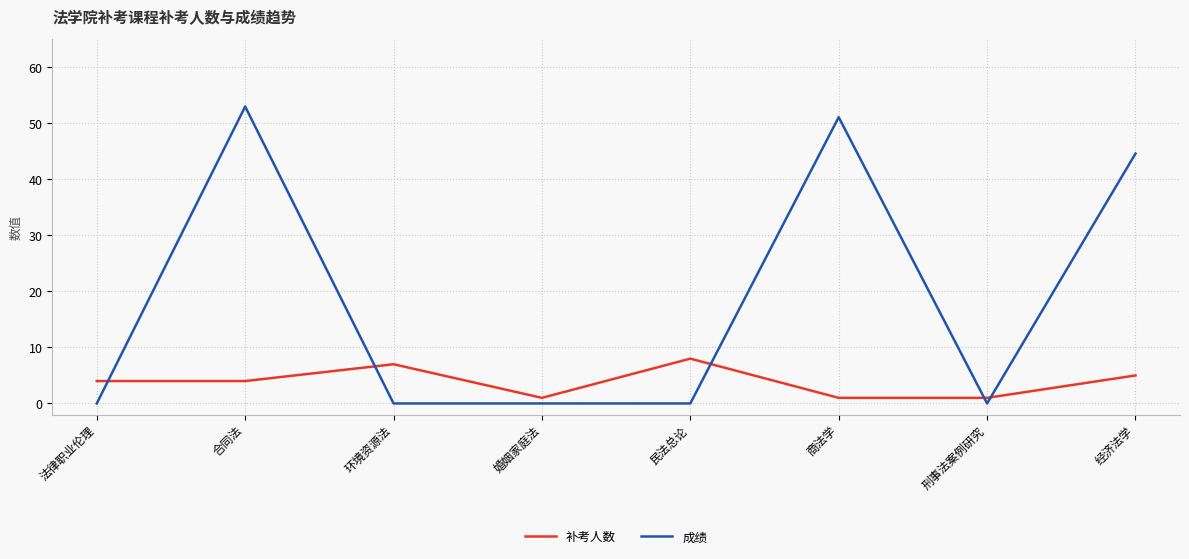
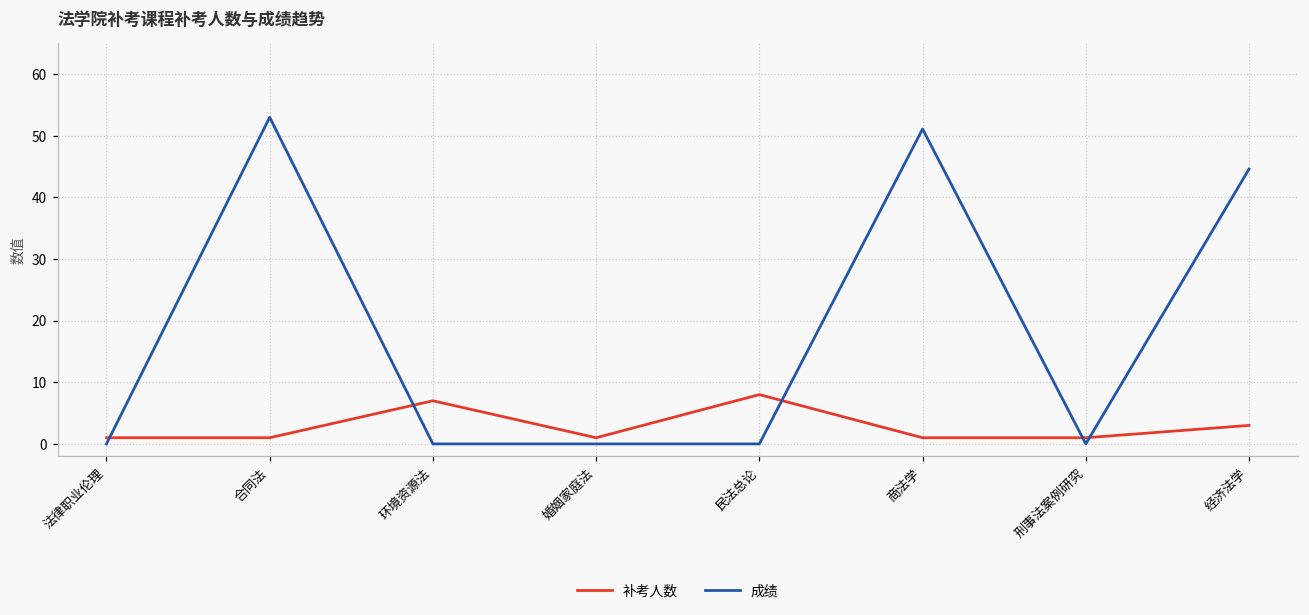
  {
    "补考人数": {
-     "法律职业伦理": 4,
-     "合同法": 4,
+     "法律职业伦理": 1,
+     "合同法": 1,
      "环境资源法": 7,
      "婚姻家庭法": 1,
      "民法总论": 8,
      "商法学": 1,
      "刑事法案例研究": 1,
-     "经济法学": 5
+     "经济法学": 3
    },
    "成绩": {
      "法律职业伦理": 0,
      "合同法": 53,
      "环境资源法": 0,
      "婚姻家庭法": 0,
      "民法总论": 0,
      "商法学": 51,
      "刑事法案例研究": 0,
      "经济法学": 45
    }
  }
